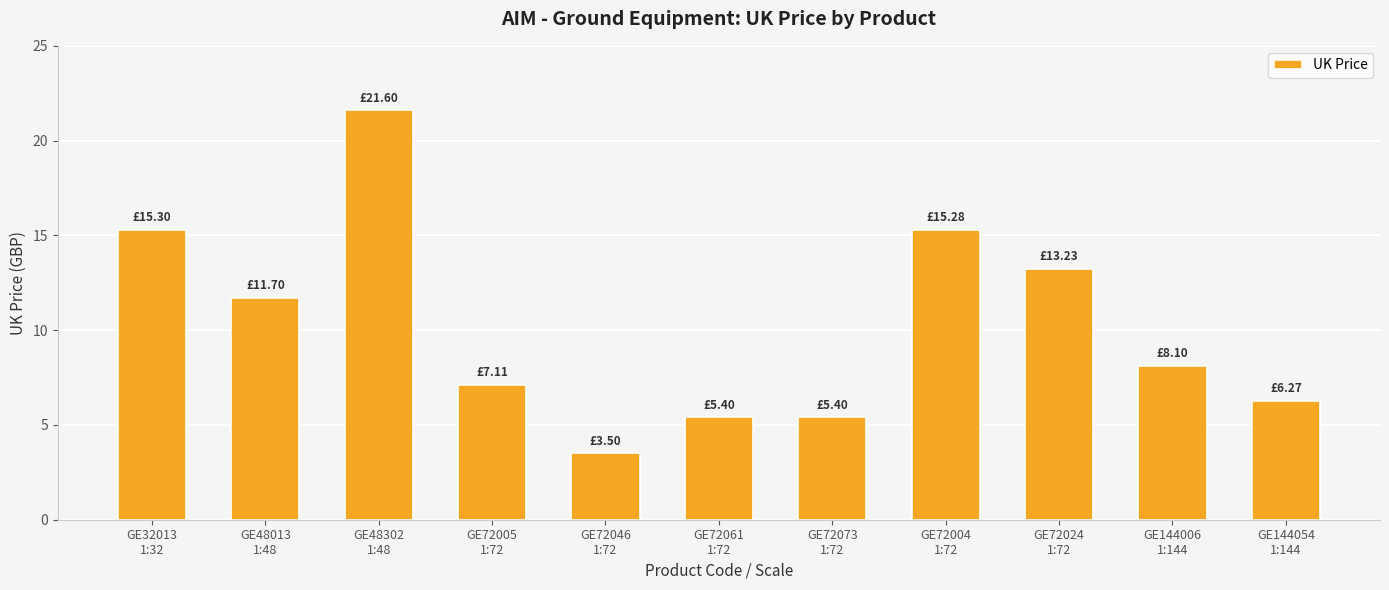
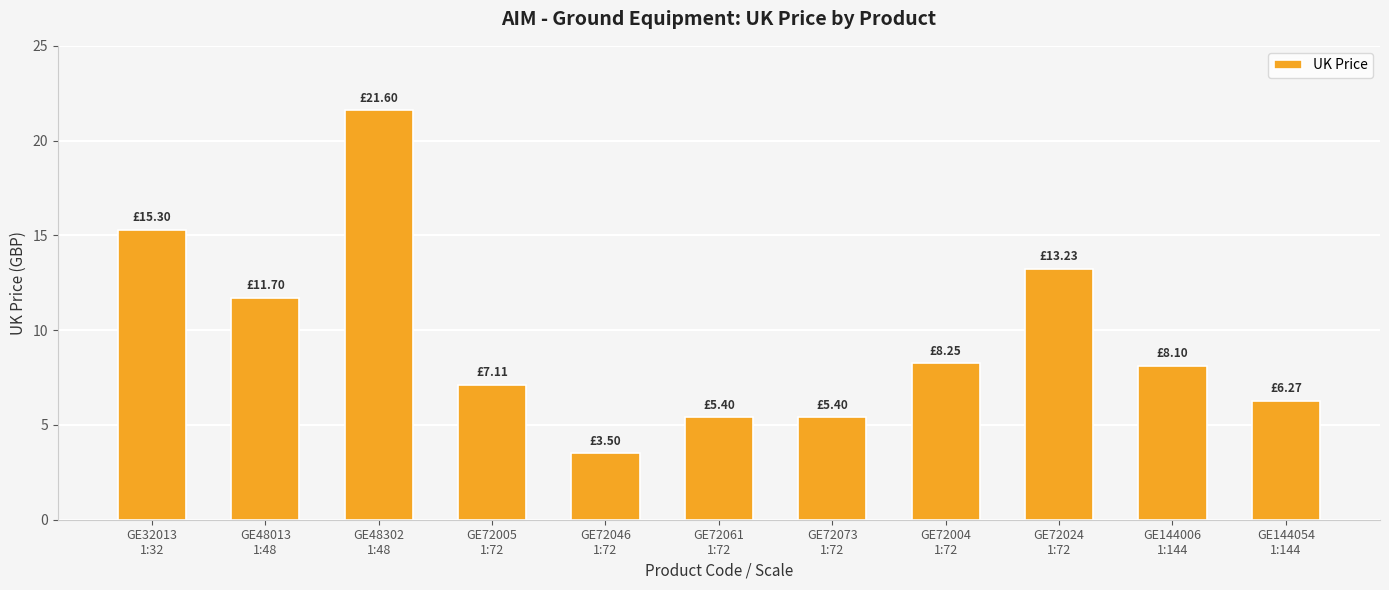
  {
    "GE32013 1:32": "£15.30",
    "GE48013 1:48": "£11.70",
    "GE48302 1:48": "£21.60",
    "GE72005 1:72": "£7.11",
    "GE72046 1:72": "£3.50",
    "GE72061 1:72": "£5.40",
    "GE72073 1:72": "£5.40",
-   "GE72004 1:72": "£15.28",
+   "GE72004 1:72": "£8.25",
    "GE72024 1:72": "£13.23",
    "GE144006 1:144": "£8.10",
    "GE144054 1:144": "£6.27"
  }
